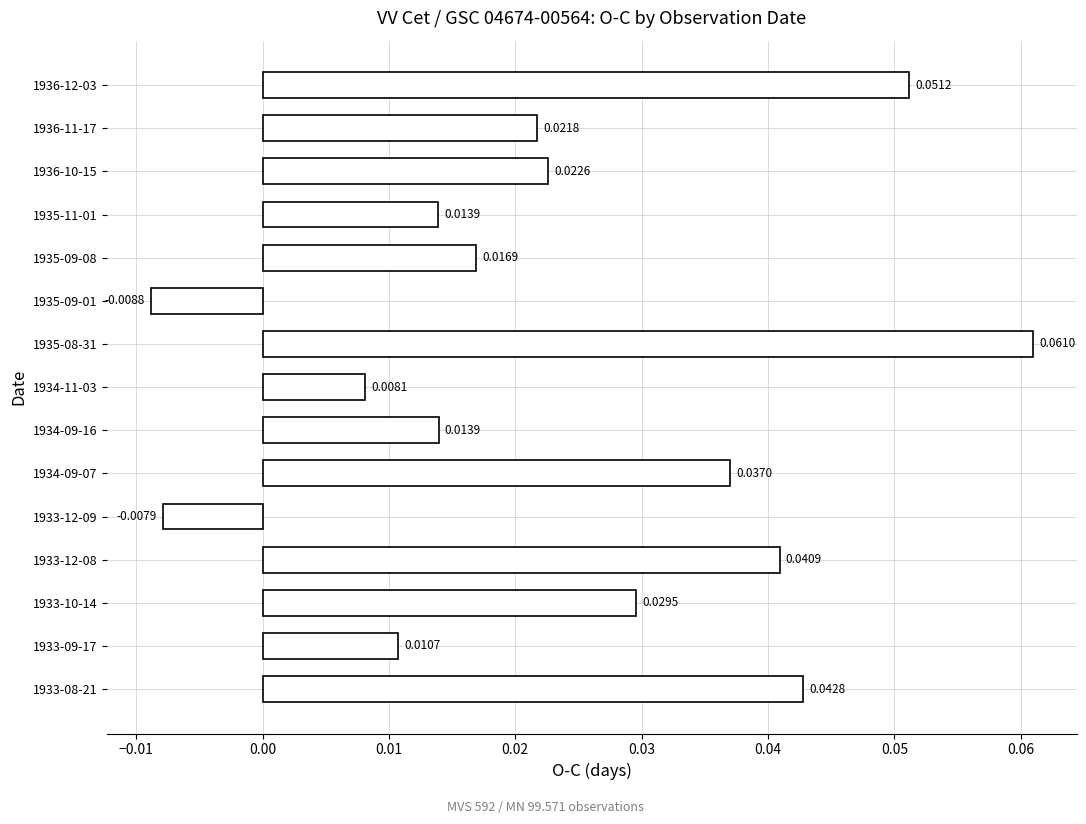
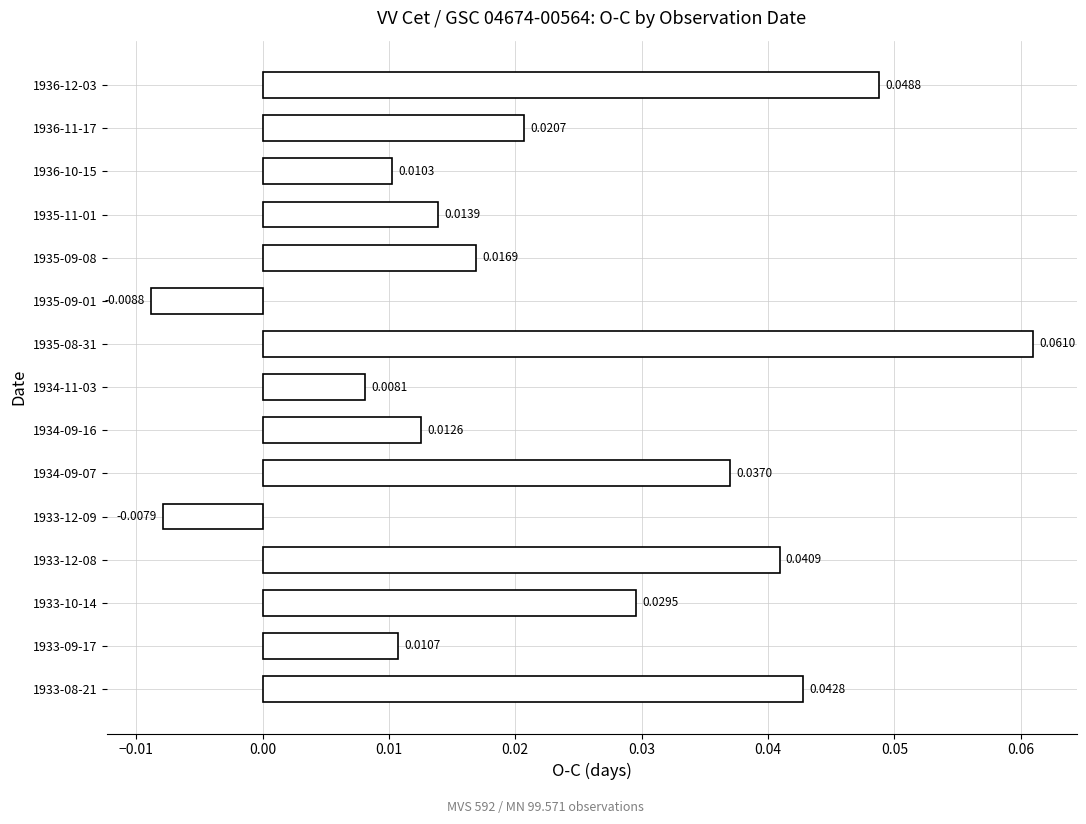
  {
-   "1936-12-03": 0.0512,
-   "1936-11-17": 0.0218,
-   "1936-10-15": 0.0226,
+   "1936-12-03": 0.0488,
+   "1936-11-17": 0.0207,
+   "1936-10-15": 0.0103,
    "1935-11-01": 0.0139,
    "1935-09-08": 0.0169,
    "1935-09-01": -0.0088,
    "1935-08-31": 0.0610,
    "1934-11-03": 0.0081,
-   "1934-09-16": 0.0139,
+   "1934-09-16": 0.0126,
    "1934-09-07": 0.0370,
    "1933-12-09": -0.0079,
    "1933-12-08": 0.0409,
    "1933-10-14": 0.0295,
    "1933-09-17": 0.0107,
    "1933-08-21": 0.0428
  }
